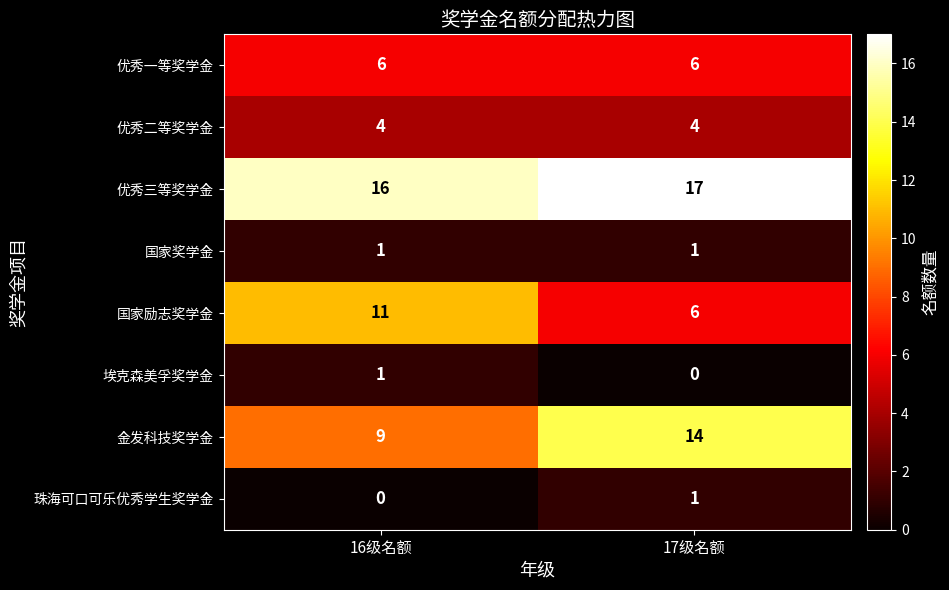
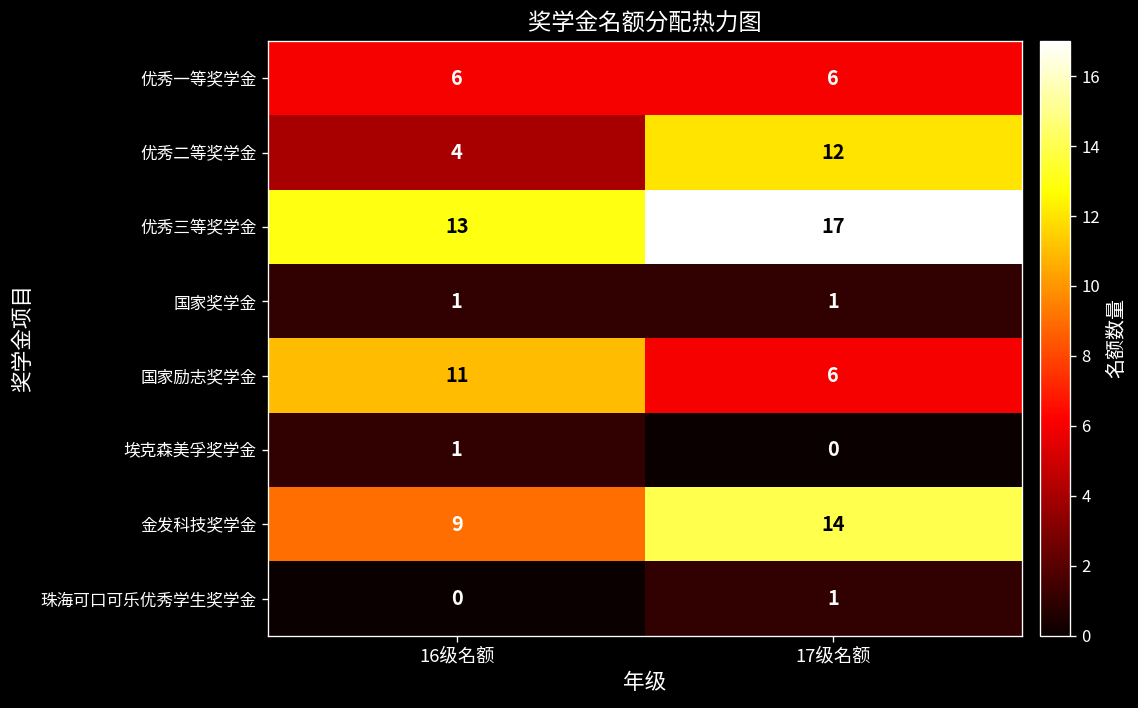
  {
    "优秀一等奖学金": {
      "16级名额": 6,
      "17级名额": 6
    },
    "优秀二等奖学金": {
      "16级名额": 4,
-     "17级名额": 4
+     "17级名额": 12
    },
    "优秀三等奖学金": {
-     "16级名额": 16,
+     "16级名额": 13,
      "17级名额": 17
    },
    "国家奖学金": {
      "16级名额": 1,
      "17级名额": 1
    },
    "国家励志奖学金": {
      "16级名额": 11,
      "17级名额": 6
    },
    "埃克森美孚奖学金": {
      "16级名额": 1,
      "17级名额": 0
    },
    "金发科技奖学金": {
      "16级名额": 9,
      "17级名额": 14
    },
    "珠海可口可乐优秀学生奖学金": {
      "16级名额": 0,
      "17级名额": 1
    }
  }
